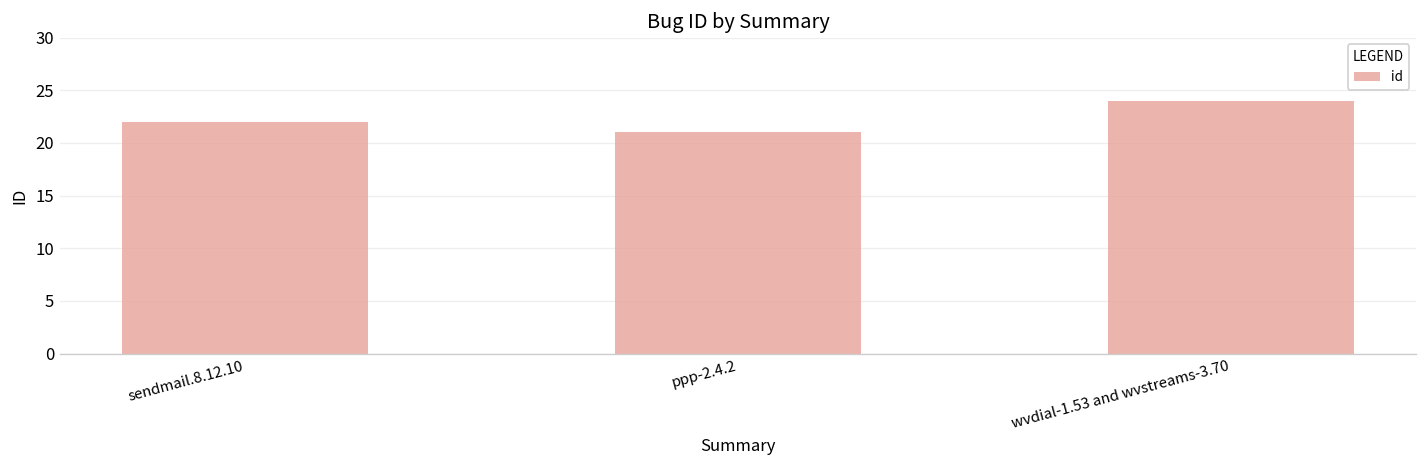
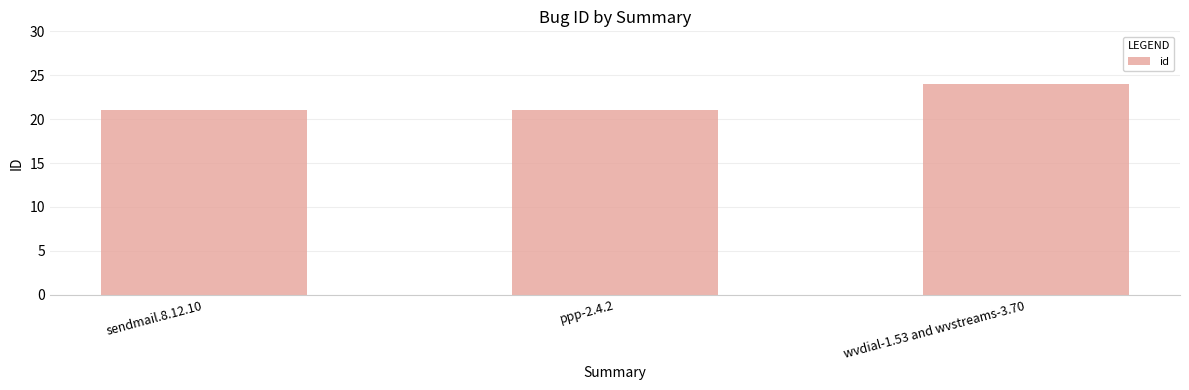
  {
-   "sendmail.8.12.10": 22,
+   "sendmail.8.12.10": 21,
    "ppp-2.4.2": 21,
    "wvdial-1.53 and wvstreams-3.70": 24
  }
